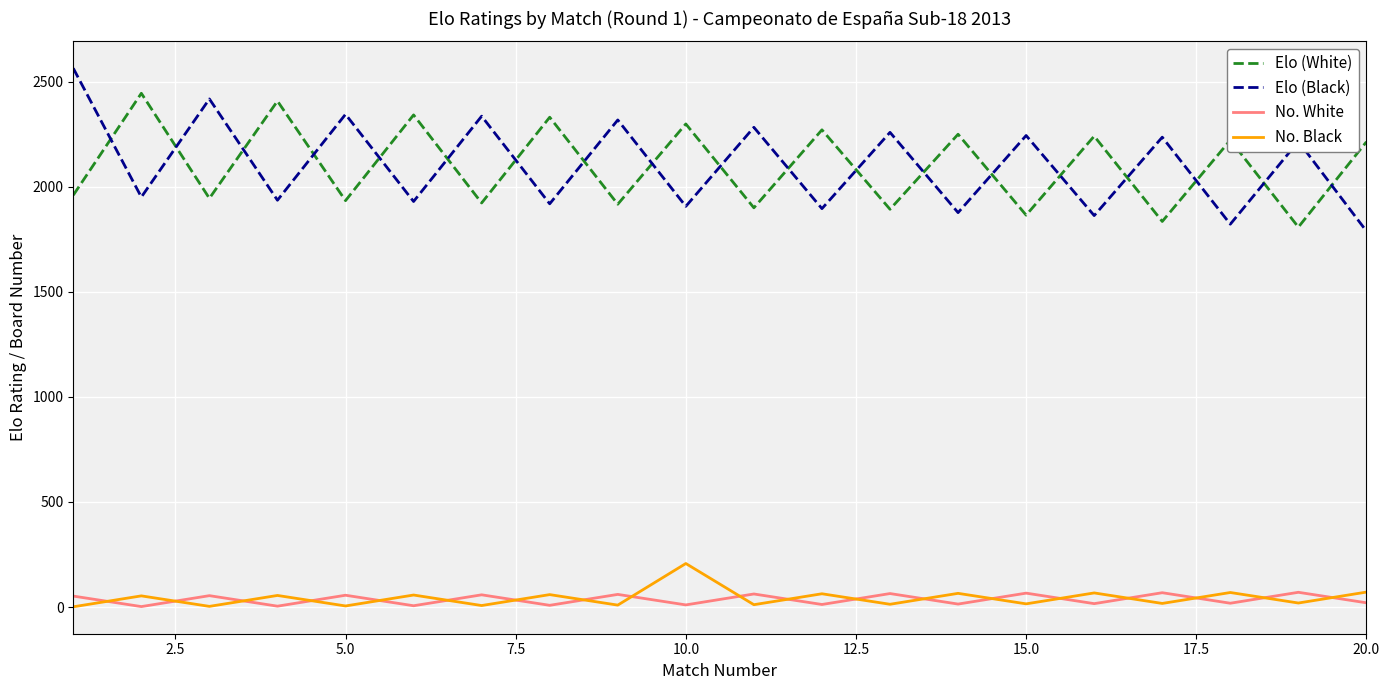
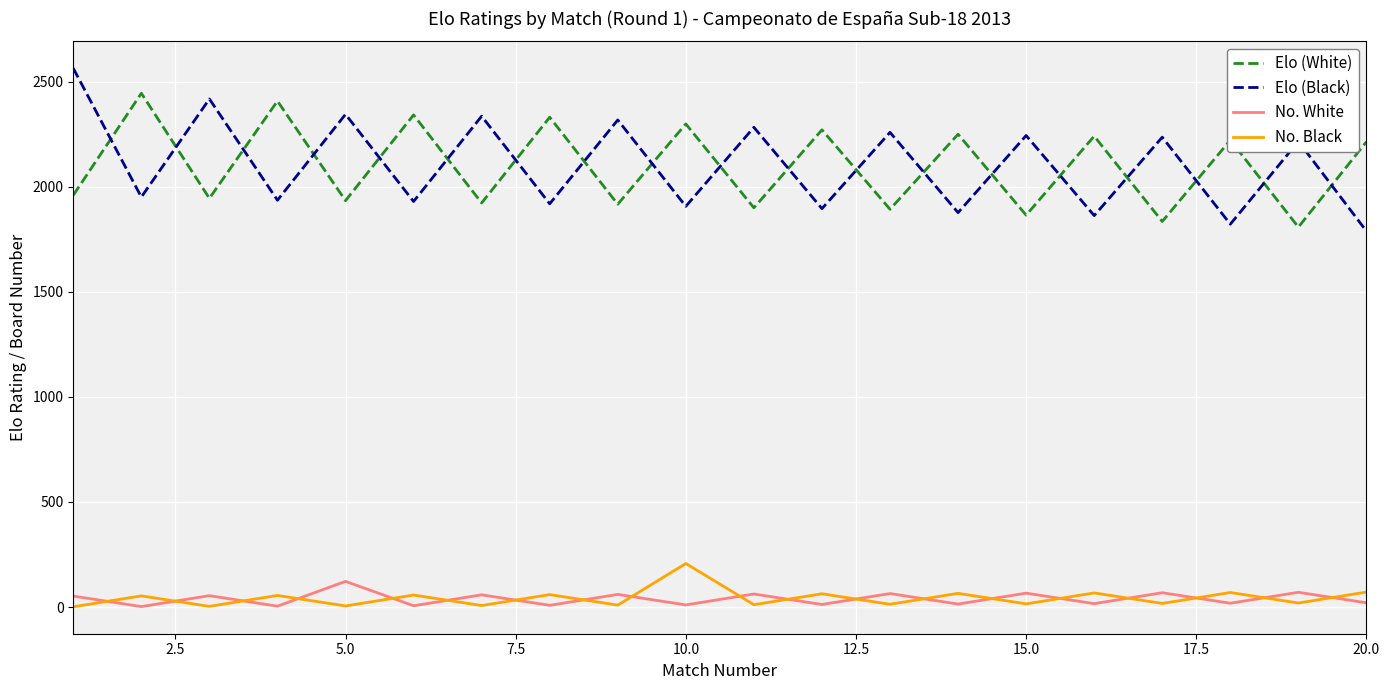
  {
    "Elo (White)": {
      "5.0": 1930,
      "10.0": 2300,
      "15.0": 1870,
      "20.0": 2210
    },
    "Elo (Black)": {
      "5.0": 2350,
      "10.0": 1910,
      "15.0": 2240,
      "20.0": 1790
    },
    "No. White": {
-     "5.0": 60,
+     "5.0": 120,
      "10.0": 10,
      "15.0": 70,
      "20.0": 20
    },
    "No. Black": {
      "5.0": 10,
      "10.0": 210,
      "15.0": 20,
      "20.0": 70
    }
  }
